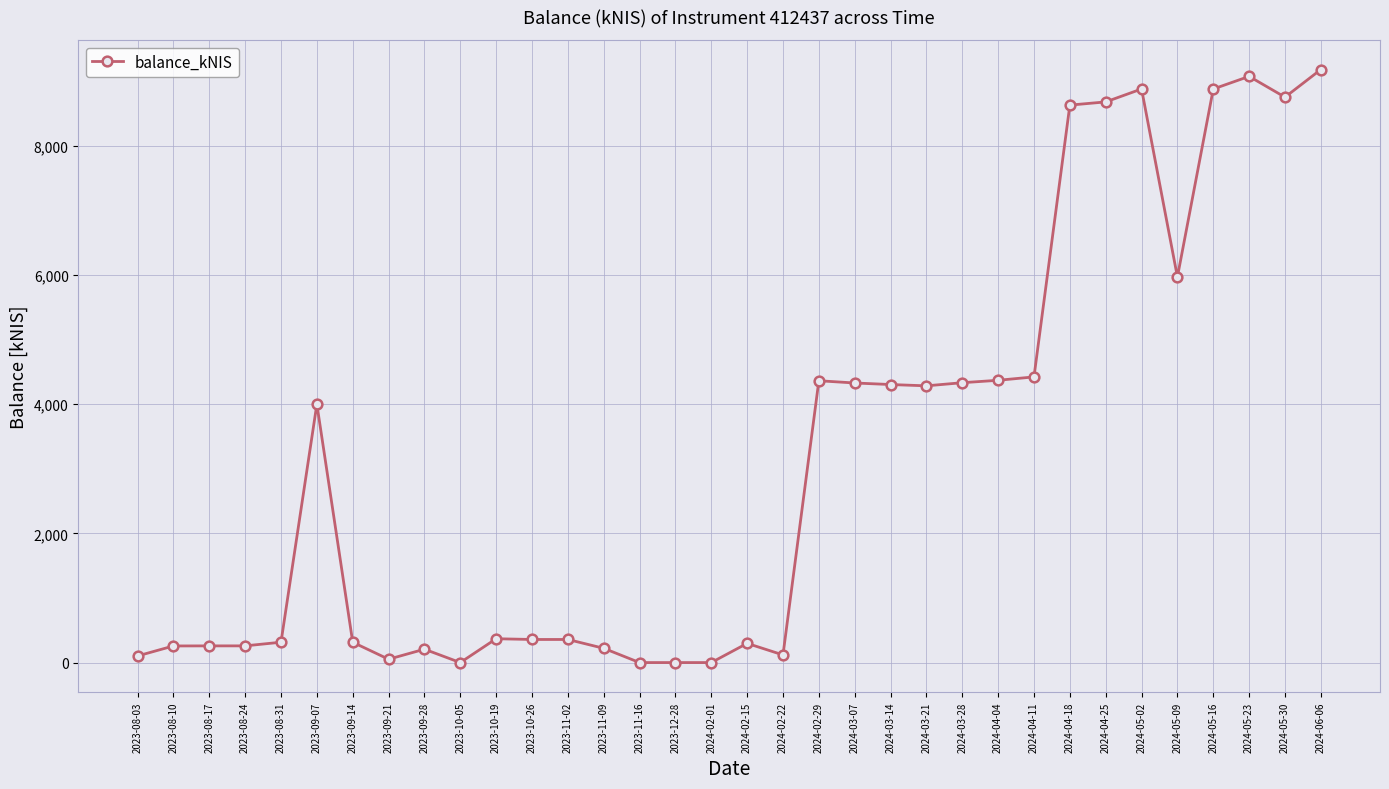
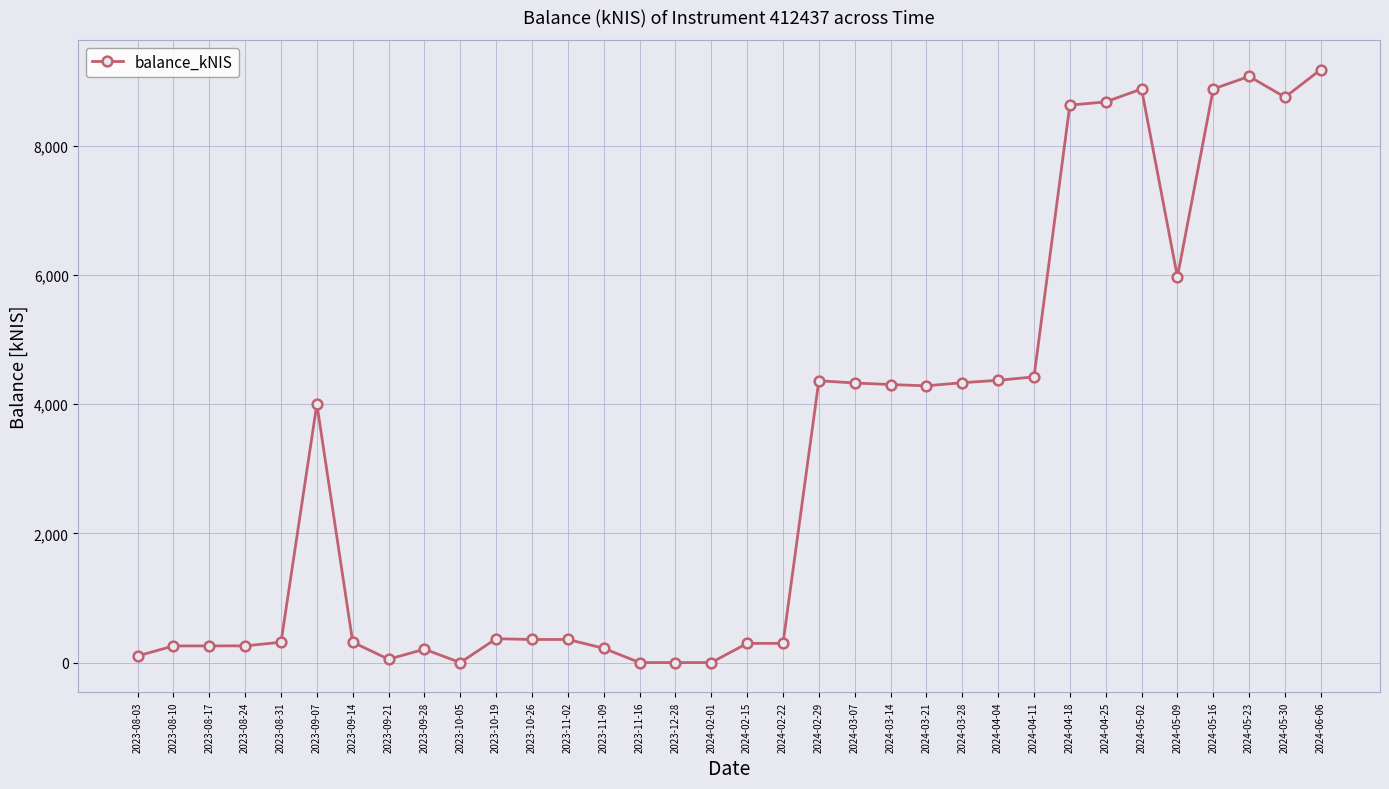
  {
    "2023-08-03": "100",
    "2023-08-10": "300",
    "2023-08-17": "300",
    "2023-08-24": "300",
    "2023-08-31": "300",
    "2023-09-07": "4,000",
    "2023-09-14": "300",
    "2023-09-21": "100",
    "2023-09-28": "200",
    "2023-10-05": "0",
    "2023-10-19": "400",
    "2023-10-26": "400",
    "2023-11-02": "400",
    "2023-11-09": "200",
    "2023-11-16": "0",
    "2023-12-28": "0",
    "2024-02-01": "0",
    "2024-02-15": "300",
-   "2024-02-22": "100",
+   "2024-02-22": "300",
    "2024-02-29": "4,400",
    "2024-03-07": "4,300",
    "2024-03-14": "4,300",
    "2024-03-21": "4,300",
    "2024-03-28": "4,300",
    "2024-04-04": "4,400",
    "2024-04-11": "4,400",
    "2024-04-18": "8,600",
    "2024-04-25": "8,700",
    "2024-05-02": "8,900",
    "2024-05-09": "6,000",
    "2024-05-16": "8,900",
    "2024-05-23": "9,100",
    "2024-05-30": "8,800",
    "2024-06-06": "9,200"
  }
